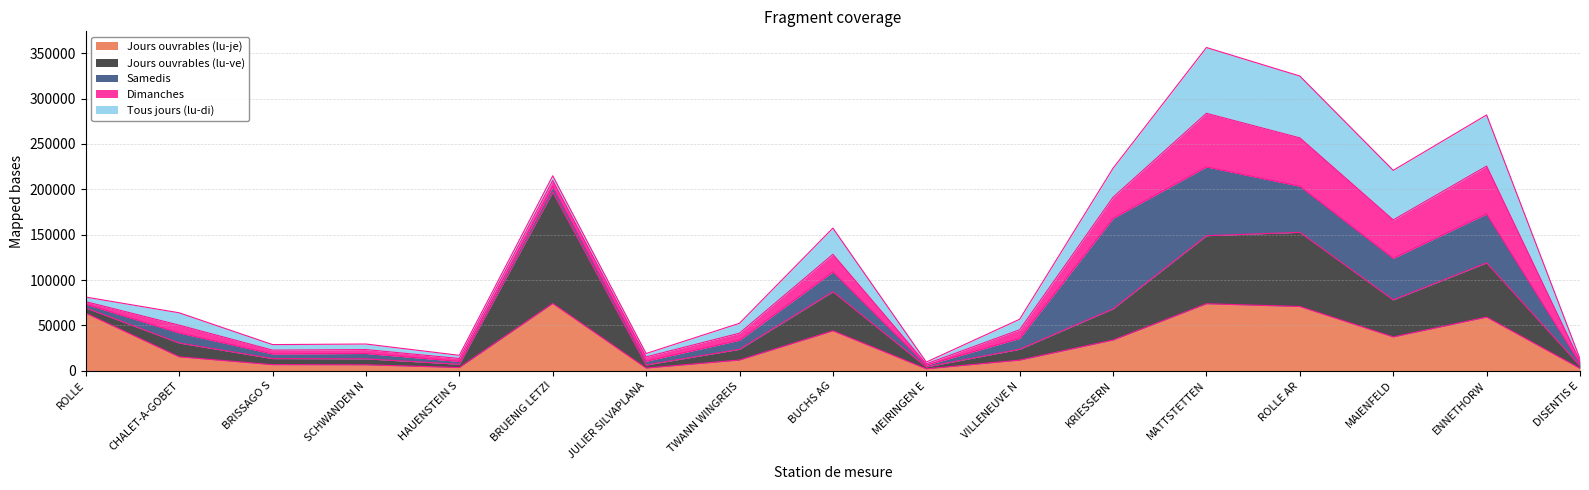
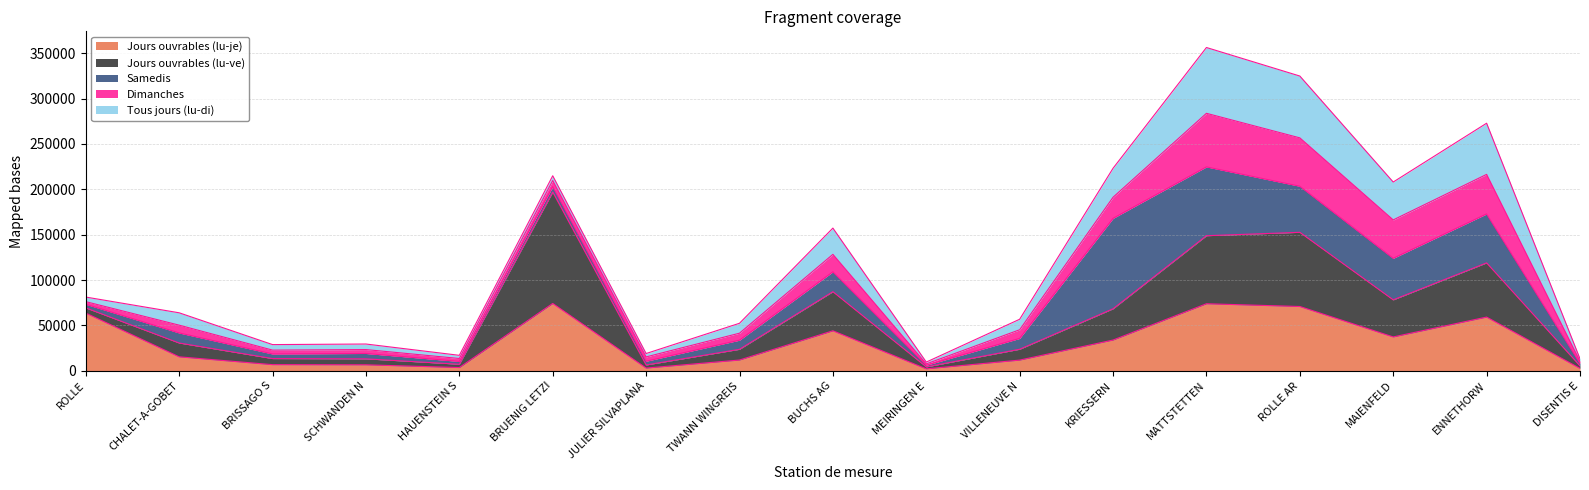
  {
    "Jours ouvrables (lu-je)": {
      "ROLLE": 60000,
      "CHALET-A-GOBET": 20000,
      "BRISSAGO S": 10000,
      "SCHWANDEN N": 10000,
      "HAUENSTEIN S": 0,
      "BRUENIG LETZI": 70000,
      "JULIER SILVAPLANA": 0,
      "TWANN WINGREIS": 10000,
      "BUCHS AG": 40000,
      "VILLENEUVE N": 10000,
      "KRIESSERN": 30000,
      "MATTSTETTEN": 70000,
      "ROLLE AR": 70000,
      "MAIENFELD": 40000,
      "ENNETHORW": 60000
    },
    "Jours ouvrables (lu-ve)": {
      "ROLLE": 10000,
      "CHALET-A-GOBET": 20000,
      "BRISSAGO S": 10000,
      "SCHWANDEN N": 10000,
      "HAUENSTEIN S": 0,
      "BRUENIG LETZI": 120000,
      "JULIER SILVAPLANA": 0,
      "TWANN WINGREIS": 10000,
      "BUCHS AG": 40000,
      "VILLENEUVE N": 10000,
      "KRIESSERN": 30000,
      "MATTSTETTEN": 70000,
      "ROLLE AR": 80000,
      "MAIENFELD": 40000,
      "ENNETHORW": 60000
    },
    "Samedis": {
      "ROLLE": 0,
      "CHALET-A-GOBET": 10000,
      "BRISSAGO S": 10000,
      "SCHWANDEN N": 10000,
      "HAUENSTEIN S": 0,
      "BRUENIG LETZI": 10000,
      "JULIER SILVAPLANA": 0,
      "TWANN WINGREIS": 10000,
      "BUCHS AG": 20000,
      "VILLENEUVE N": 10000,
      "KRIESSERN": 100000,
      "MATTSTETTEN": 80000,
      "ROLLE AR": 50000,
      "MAIENFELD": 50000,
      "ENNETHORW": 50000
    },
    "Dimanches": {
      "ROLLE": 0,
      "CHALET-A-GOBET": 10000,
      "BRISSAGO S": 0,
      "SCHWANDEN N": 0,
      "HAUENSTEIN S": 0,
      "BRUENIG LETZI": 10000,
      "JULIER SILVAPLANA": 0,
      "TWANN WINGREIS": 10000,
      "BUCHS AG": 20000,
      "VILLENEUVE N": 10000,
      "KRIESSERN": 20000,
      "MATTSTETTEN": 60000,
      "ROLLE AR": 50000,
      "MAIENFELD": 40000,
-     "ENNETHORW": 50000
+     "ENNETHORW": 40000
    },
    "Tous jours (lu-di)": {
      "ROLLE": 10000,
      "CHALET-A-GOBET": 10000,
      "BRISSAGO S": 10000,
      "SCHWANDEN N": 10000,
      "HAUENSTEIN S": 0,
      "BRUENIG LETZI": 10000,
      "JULIER SILVAPLANA": 0,
      "TWANN WINGREIS": 10000,
      "BUCHS AG": 30000,
      "VILLENEUVE N": 10000,
      "KRIESSERN": 30000,
      "MATTSTETTEN": 70000,
      "ROLLE AR": 70000,
-     "MAIENFELD": 50000,
+     "MAIENFELD": 40000,
      "ENNETHORW": 60000
    }
  }
